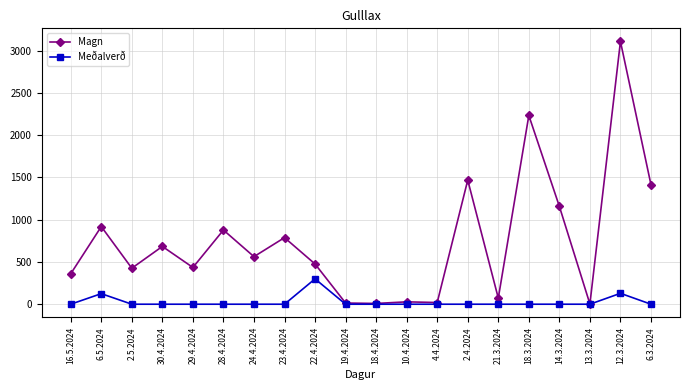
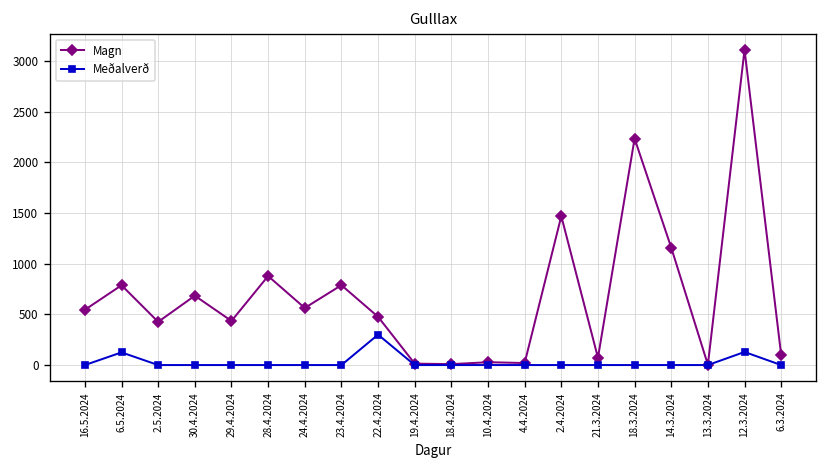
  {
    "Magn": {
-     "16.5.2024": 400,
-     "6.5.2024": 900,
+     "16.5.2024": 500,
+     "6.5.2024": 800,
      "2.5.2024": 400,
      "30.4.2024": 700,
      "29.4.2024": 400,
      "28.4.2024": 900,
      "24.4.2024": 600,
      "23.4.2024": 800,
      "22.4.2024": 500,
      "2.4.2024": 1500,
      "21.3.2024": 100,
      "18.3.2024": 2200,
      "14.3.2024": 1200,
      "12.3.2024": 3100,
-     "6.3.2024": 1400
+     "6.3.2024": 100
    },
    "Meðalverð": {
      "16.5.2024": 0,
      "6.5.2024": 100,
      "2.5.2024": 0,
      "30.4.2024": 0,
      "29.4.2024": 0,
      "28.4.2024": 0,
      "24.4.2024": 0,
      "23.4.2024": 0,
      "22.4.2024": 300,
      "2.4.2024": 0,
      "21.3.2024": 0,
      "18.3.2024": 0,
      "14.3.2024": 0,
      "12.3.2024": 100,
      "6.3.2024": 0
    }
  }
